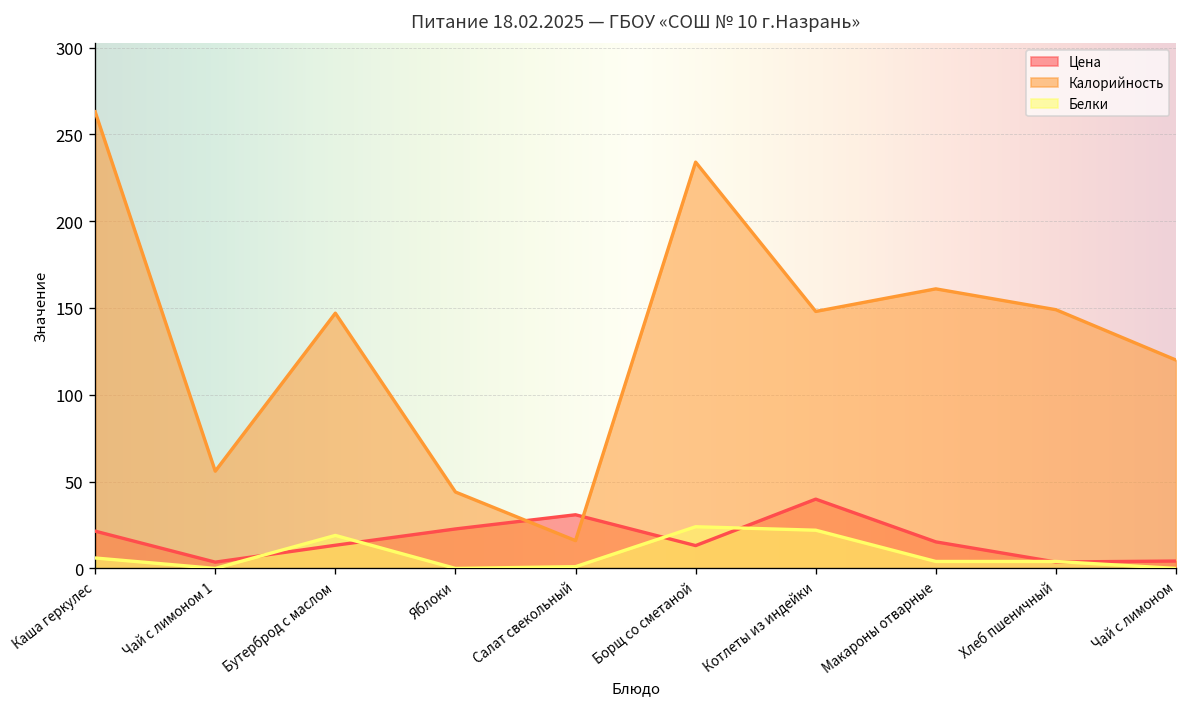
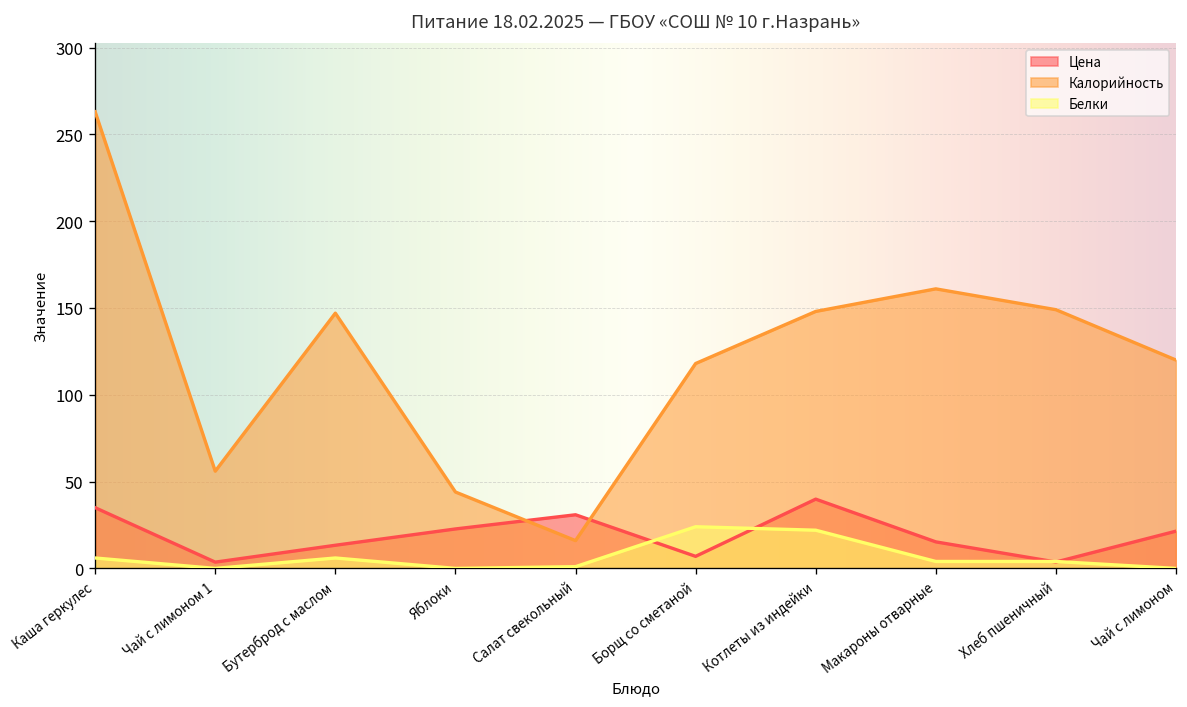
  {
    "Цена": {
-     "Каша геркулес": 21,
+     "Каша геркулес": 35,
      "Чай с лимоном 1": 4,
      "Бутерброд с маслом": 13,
      "Яблоки": 23,
      "Салат свекольный": 31,
-     "Борщ со сметаной": 13,
+     "Борщ со сметаной": 7,
      "Котлеты из индейки": 40,
      "Макароны отварные": 15,
-     "Чай с лимоном": 4
+     "Чай с лимоном": 21
    },
    "Калорийность": {
      "Каша геркулес": 263,
      "Чай с лимоном 1": 56,
      "Бутерброд с маслом": 147,
      "Яблоки": 44,
      "Салат свекольный": 16,
-     "Борщ со сметаной": 234,
+     "Борщ со сметаной": 118,
      "Котлеты из индейки": 148,
      "Макароны отварные": 161,
      "Хлеб пшеничный": 149,
      "Чай с лимоном": 120
    },
    "Белки": {
      "Каша геркулес": 6,
      "Чай с лимоном 1": 0,
-     "Бутерброд с маслом": 19,
+     "Бутерброд с маслом": 6,
      "Яблоки": 0,
      "Салат свекольный": 1,
      "Борщ со сметаной": 24,
      "Котлеты из индейки": 22,
      "Макароны отварные": 4,
      "Чай с лимоном": 0
    }
  }
